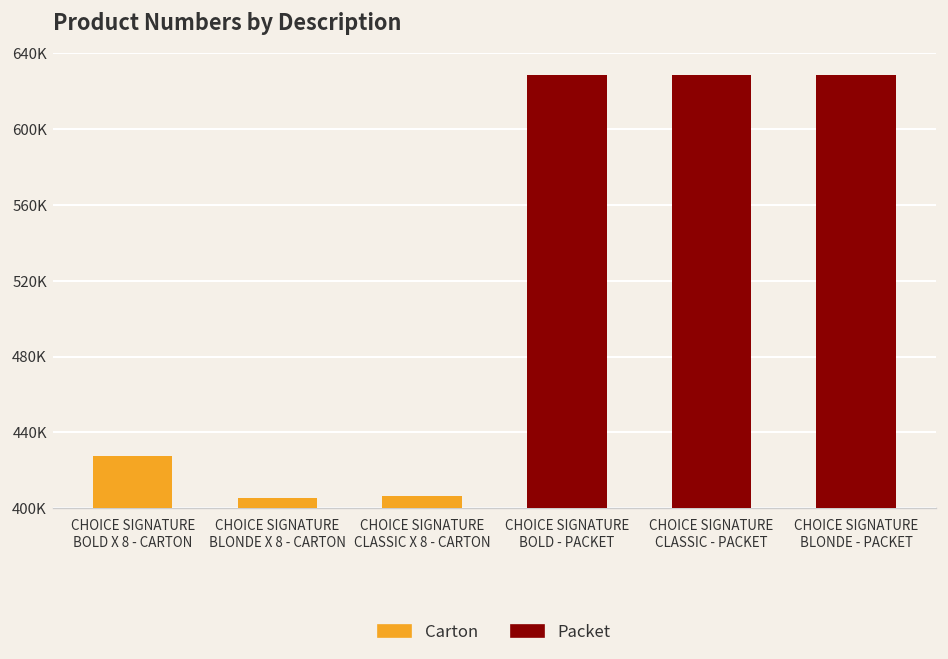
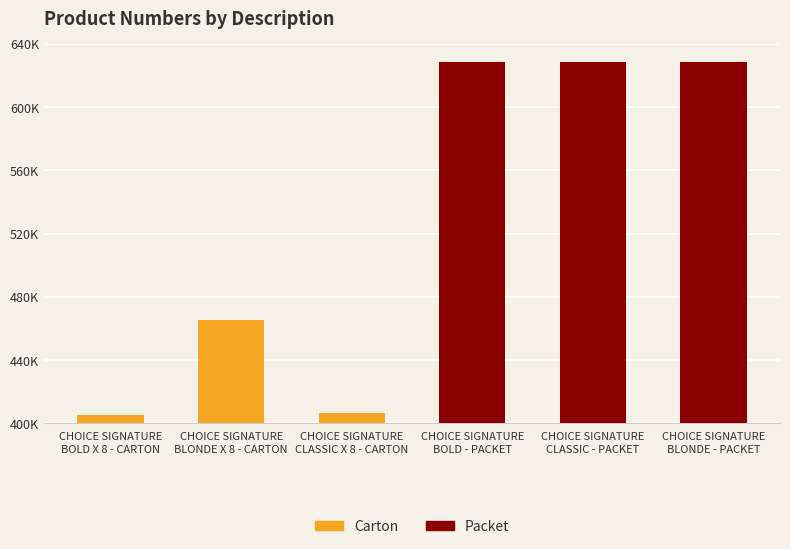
  {
-   "CHOICE SIGNATURE BOLD X 8 - CARTON": 428000,
-   "CHOICE SIGNATURE BLONDE X 8 - CARTON": 406000,
+   "CHOICE SIGNATURE BOLD X 8 - CARTON": 406000,
+   "CHOICE SIGNATURE BLONDE X 8 - CARTON": 466000,
    "CHOICE SIGNATURE CLASSIC X 8 - CARTON": 407000,
    "CHOICE SIGNATURE BOLD - PACKET": 628000,
    "CHOICE SIGNATURE CLASSIC - PACKET": 628000,
    "CHOICE SIGNATURE BLONDE - PACKET": 628000
  }
